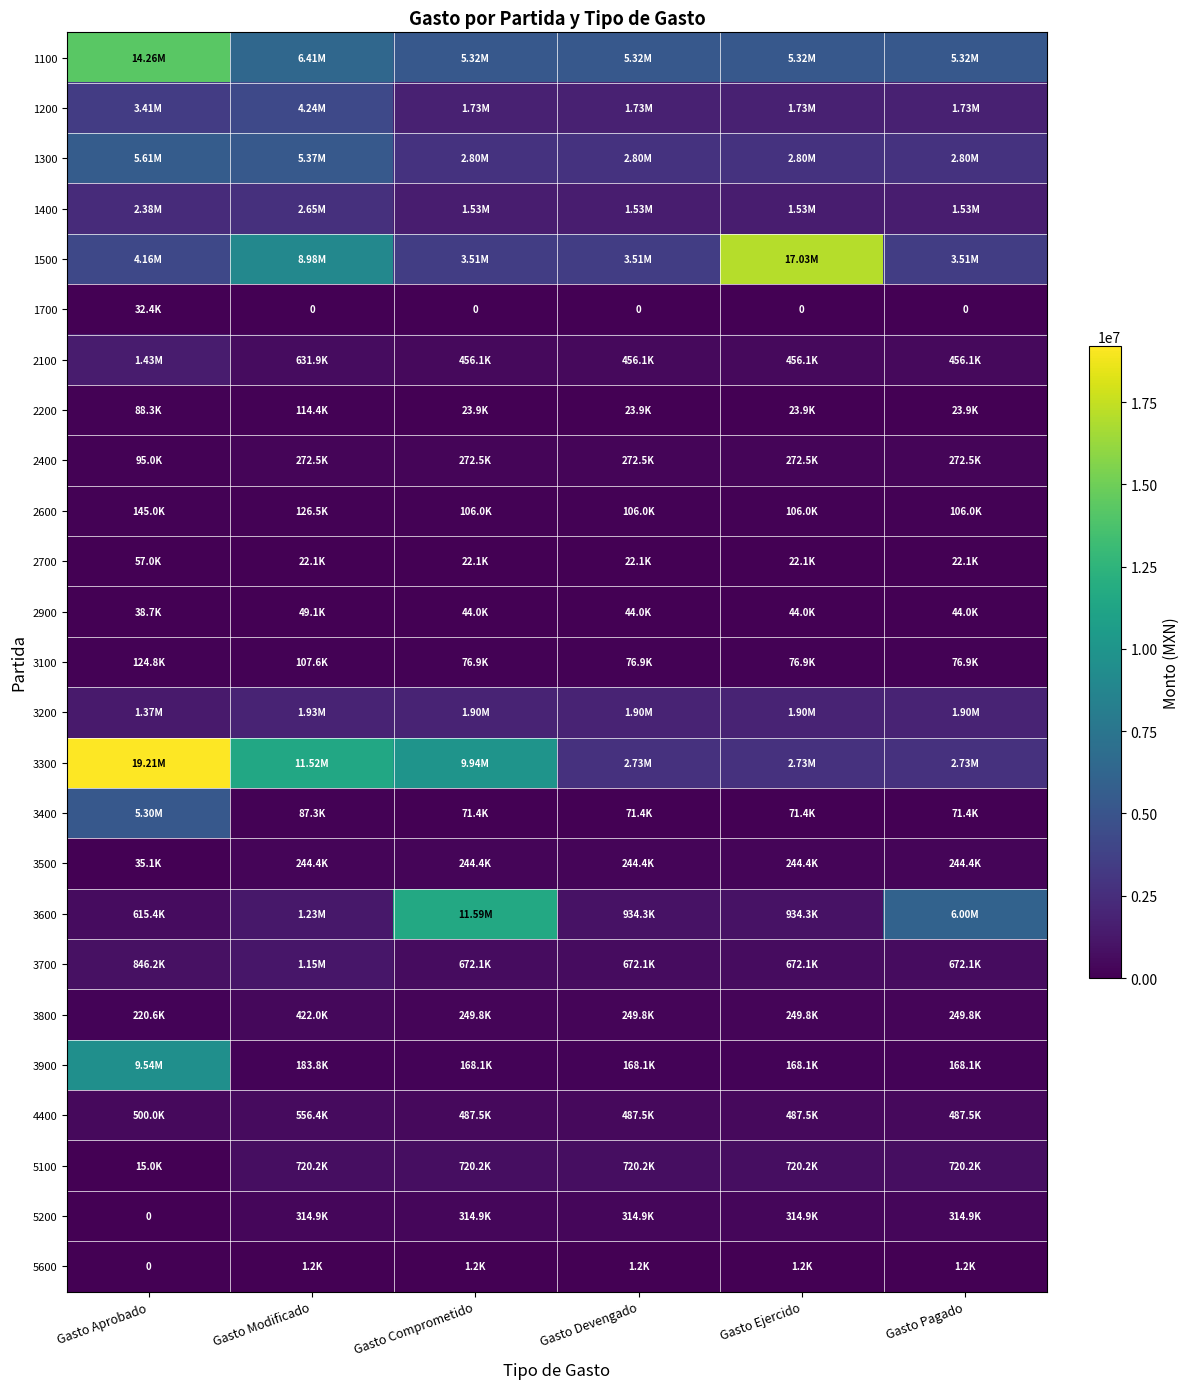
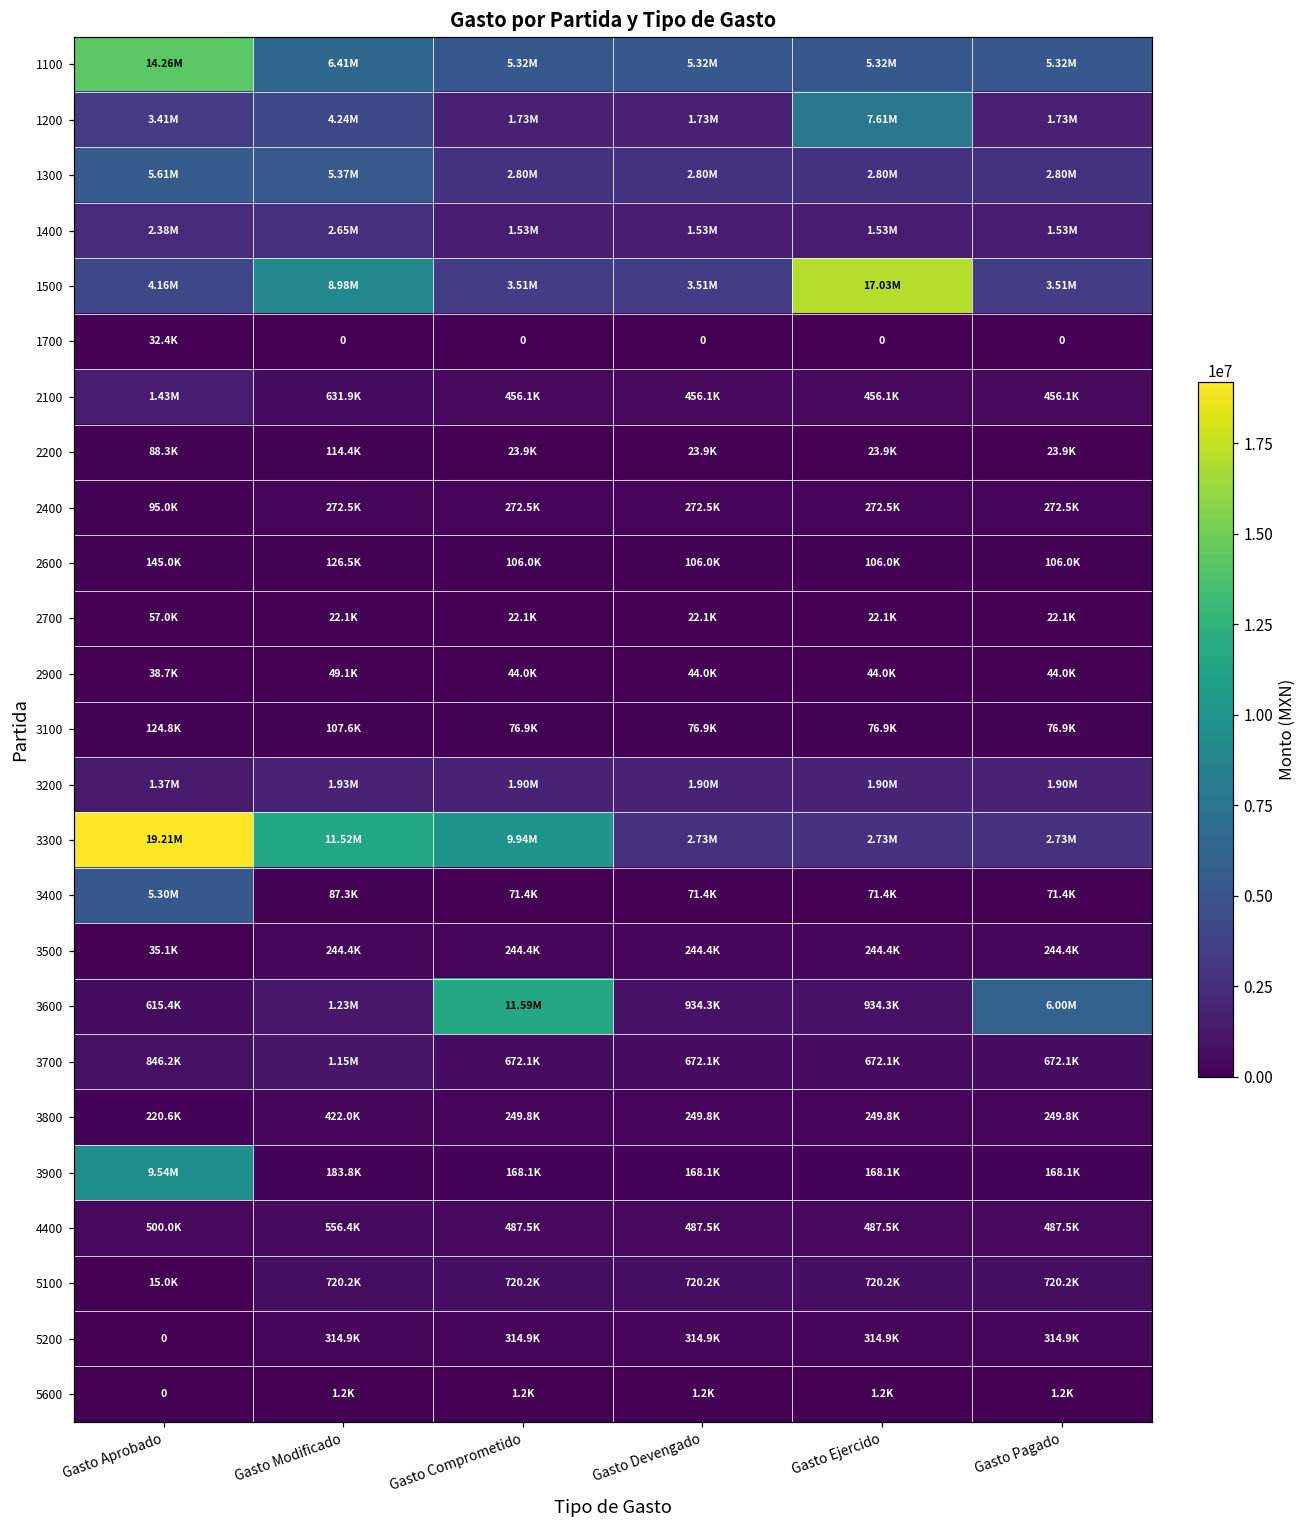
  {
    "1100": {
      "Gasto Aprobado": "14.26M",
      "Gasto Modificado": "6.41M",
      "Gasto Comprometido": "5.32M",
      "Gasto Devengado": "5.32M",
      "Gasto Ejercido": "5.32M",
      "Gasto Pagado": "5.32M"
    },
    "1200": {
      "Gasto Aprobado": "3.41M",
      "Gasto Modificado": "4.24M",
      "Gasto Comprometido": "1.73M",
      "Gasto Devengado": "1.73M",
-     "Gasto Ejercido": "1.73M",
+     "Gasto Ejercido": "7.61M",
      "Gasto Pagado": "1.73M"
    },
    "1300": {
      "Gasto Aprobado": "5.61M",
      "Gasto Modificado": "5.37M",
      "Gasto Comprometido": "2.80M",
      "Gasto Devengado": "2.80M",
      "Gasto Ejercido": "2.80M",
      "Gasto Pagado": "2.80M"
    },
    "1400": {
      "Gasto Aprobado": "2.38M",
      "Gasto Modificado": "2.65M",
      "Gasto Comprometido": "1.53M",
      "Gasto Devengado": "1.53M",
      "Gasto Ejercido": "1.53M",
      "Gasto Pagado": "1.53M"
    },
    "1500": {
      "Gasto Aprobado": "4.16M",
      "Gasto Modificado": "8.98M",
      "Gasto Comprometido": "3.51M",
      "Gasto Devengado": "3.51M",
      "Gasto Ejercido": "17.03M",
      "Gasto Pagado": "3.51M"
    },
    "1700": {
      "Gasto Aprobado": "32.4K",
      "Gasto Modificado": "0",
      "Gasto Comprometido": "0",
      "Gasto Devengado": "0",
      "Gasto Ejercido": "0",
      "Gasto Pagado": "0"
    },
    "2100": {
      "Gasto Aprobado": "1.43M",
      "Gasto Modificado": "631.9K",
      "Gasto Comprometido": "456.1K",
      "Gasto Devengado": "456.1K",
      "Gasto Ejercido": "456.1K",
      "Gasto Pagado": "456.1K"
    },
    "2200": {
      "Gasto Aprobado": "88.3K",
      "Gasto Modificado": "114.4K",
      "Gasto Comprometido": "23.9K",
      "Gasto Devengado": "23.9K",
      "Gasto Ejercido": "23.9K",
      "Gasto Pagado": "23.9K"
    },
    "2400": {
      "Gasto Aprobado": "95.0K",
      "Gasto Modificado": "272.5K",
      "Gasto Comprometido": "272.5K",
      "Gasto Devengado": "272.5K",
      "Gasto Ejercido": "272.5K",
      "Gasto Pagado": "272.5K"
    },
    "2600": {
      "Gasto Aprobado": "145.0K",
      "Gasto Modificado": "126.5K",
      "Gasto Comprometido": "106.0K",
      "Gasto Devengado": "106.0K",
      "Gasto Ejercido": "106.0K",
      "Gasto Pagado": "106.0K"
    },
    "2700": {
      "Gasto Aprobado": "57.0K",
      "Gasto Modificado": "22.1K",
      "Gasto Comprometido": "22.1K",
      "Gasto Devengado": "22.1K",
      "Gasto Ejercido": "22.1K",
      "Gasto Pagado": "22.1K"
    },
    "2900": {
      "Gasto Aprobado": "38.7K",
      "Gasto Modificado": "49.1K",
      "Gasto Comprometido": "44.0K",
      "Gasto Devengado": "44.0K",
      "Gasto Ejercido": "44.0K",
      "Gasto Pagado": "44.0K"
    },
    "3100": {
      "Gasto Aprobado": "124.8K",
      "Gasto Modificado": "107.6K",
      "Gasto Comprometido": "76.9K",
      "Gasto Devengado": "76.9K",
      "Gasto Ejercido": "76.9K",
      "Gasto Pagado": "76.9K"
    },
    "3200": {
      "Gasto Aprobado": "1.37M",
      "Gasto Modificado": "1.93M",
      "Gasto Comprometido": "1.90M",
      "Gasto Devengado": "1.90M",
      "Gasto Ejercido": "1.90M",
      "Gasto Pagado": "1.90M"
    },
    "3300": {
      "Gasto Aprobado": "19.21M",
      "Gasto Modificado": "11.52M",
      "Gasto Comprometido": "9.94M",
      "Gasto Devengado": "2.73M",
      "Gasto Ejercido": "2.73M",
      "Gasto Pagado": "2.73M"
    },
    "3400": {
      "Gasto Aprobado": "5.30M",
      "Gasto Modificado": "87.3K",
      "Gasto Comprometido": "71.4K",
      "Gasto Devengado": "71.4K",
      "Gasto Ejercido": "71.4K",
      "Gasto Pagado": "71.4K"
    },
    "3500": {
      "Gasto Aprobado": "35.1K",
      "Gasto Modificado": "244.4K",
      "Gasto Comprometido": "244.4K",
      "Gasto Devengado": "244.4K",
      "Gasto Ejercido": "244.4K",
      "Gasto Pagado": "244.4K"
    },
    "3600": {
      "Gasto Aprobado": "615.4K",
      "Gasto Modificado": "1.23M",
      "Gasto Comprometido": "11.59M",
      "Gasto Devengado": "934.3K",
      "Gasto Ejercido": "934.3K",
      "Gasto Pagado": "6.00M"
    },
    "3700": {
      "Gasto Aprobado": "846.2K",
      "Gasto Modificado": "1.15M",
      "Gasto Comprometido": "672.1K",
      "Gasto Devengado": "672.1K",
      "Gasto Ejercido": "672.1K",
      "Gasto Pagado": "672.1K"
    },
    "3800": {
      "Gasto Aprobado": "220.6K",
      "Gasto Modificado": "422.0K",
      "Gasto Comprometido": "249.8K",
      "Gasto Devengado": "249.8K",
      "Gasto Ejercido": "249.8K",
      "Gasto Pagado": "249.8K"
    },
    "3900": {
      "Gasto Aprobado": "9.54M",
      "Gasto Modificado": "183.8K",
      "Gasto Comprometido": "168.1K",
      "Gasto Devengado": "168.1K",
      "Gasto Ejercido": "168.1K",
      "Gasto Pagado": "168.1K"
    },
    "4400": {
      "Gasto Aprobado": "500.0K",
      "Gasto Modificado": "556.4K",
      "Gasto Comprometido": "487.5K",
      "Gasto Devengado": "487.5K",
      "Gasto Ejercido": "487.5K",
      "Gasto Pagado": "487.5K"
    },
    "5100": {
      "Gasto Aprobado": "15.0K",
      "Gasto Modificado": "720.2K",
      "Gasto Comprometido": "720.2K",
      "Gasto Devengado": "720.2K",
      "Gasto Ejercido": "720.2K",
      "Gasto Pagado": "720.2K"
    },
    "5200": {
      "Gasto Aprobado": "0",
      "Gasto Modificado": "314.9K",
      "Gasto Comprometido": "314.9K",
      "Gasto Devengado": "314.9K",
      "Gasto Ejercido": "314.9K",
      "Gasto Pagado": "314.9K"
    },
    "5600": {
      "Gasto Aprobado": "0",
      "Gasto Modificado": "1.2K",
      "Gasto Comprometido": "1.2K",
      "Gasto Devengado": "1.2K",
      "Gasto Ejercido": "1.2K",
      "Gasto Pagado": "1.2K"
    }
  }
